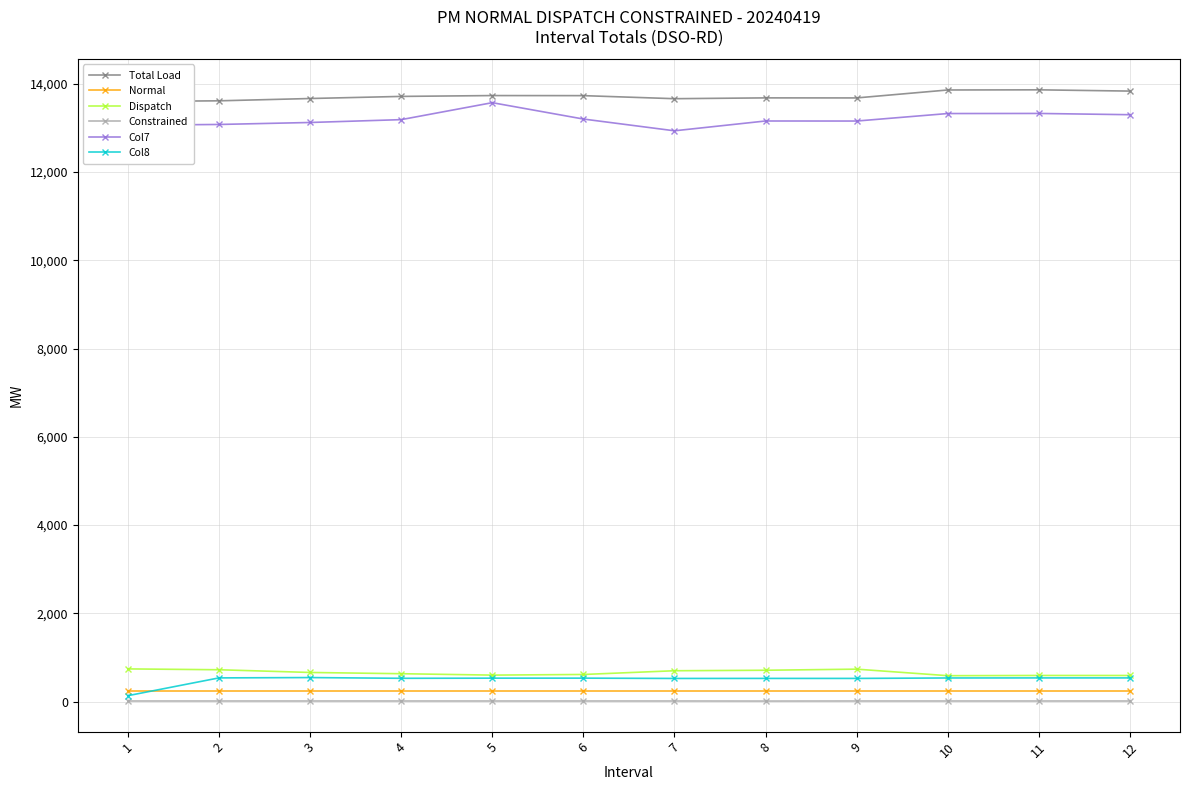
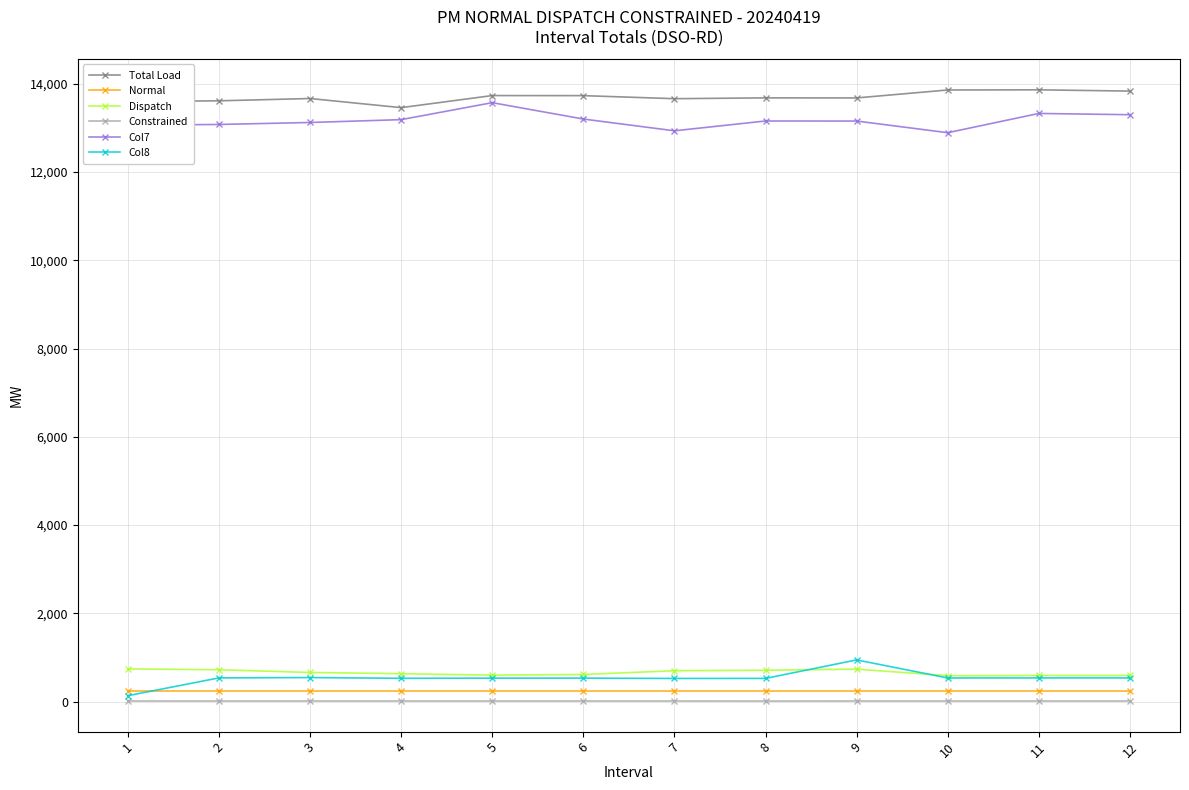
  {
    "Total Load": {
      "2": "13,600",
      "3": "13,700",
-     "4": "13,700",
+     "4": "13,500",
      "5": "13,700",
      "6": "13,700",
      "7": "13,700",
      "8": "13,700",
      "9": "13,700",
      "10": "13,900",
      "11": "13,900",
      "12": "13,800"
    },
    "Normal": {
      "1": "200",
      "2": "200",
      "3": "200",
      "4": "200",
      "5": "200",
      "6": "200",
      "7": "200",
      "8": "200",
      "9": "200",
      "10": "200",
      "11": "200",
      "12": "200"
    },
    "Dispatch": {
      "1": "700",
      "2": "700",
      "3": "700",
      "4": "600",
      "5": "600",
      "6": "600",
      "7": "700",
      "8": "700",
      "9": "700"
    },
    "Constrained": {
      "1": "0",
      "2": "0",
      "3": "0",
      "4": "0",
      "5": "0",
      "6": "0",
      "7": "0",
      "8": "0",
      "9": "0",
      "10": "0",
      "11": "0",
      "12": "0"
    },
    "Col7": {
      "2": "13,100",
      "3": "13,100",
      "4": "13,200",
      "5": "13,600",
      "6": "13,200",
      "7": "12,900",
      "8": "13,200",
      "9": "13,200",
-     "10": "13,300",
+     "10": "12,900",
      "11": "13,300",
      "12": "13,300"
    },
    "Col8": {
      "1": "100",
      "2": "500",
      "3": "500",
      "4": "500",
      "5": "500",
      "6": "500",
      "7": "500",
      "8": "500",
-     "9": "500"
+     "9": "900"
    }
  }
